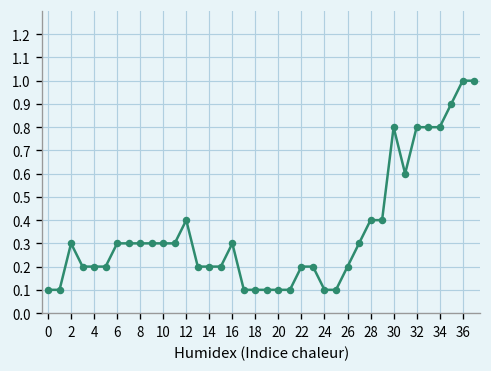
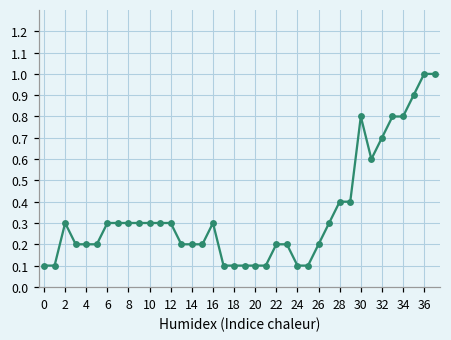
  {
    "0": 0.1,
    "2": 0.3,
    "4": 0.2,
    "6": 0.3,
    "8": 0.3,
    "10": 0.3,
-   "12": 0.4,
+   "12": 0.3,
    "14": 0.2,
    "16": 0.3,
    "18": 0.1,
    "20": 0.1,
    "22": 0.2,
    "24": 0.1,
    "26": 0.2,
    "28": 0.4,
    "30": 0.8,
-   "32": 0.8,
+   "32": 0.7,
    "34": 0.8,
    "36": 1.0
  }
